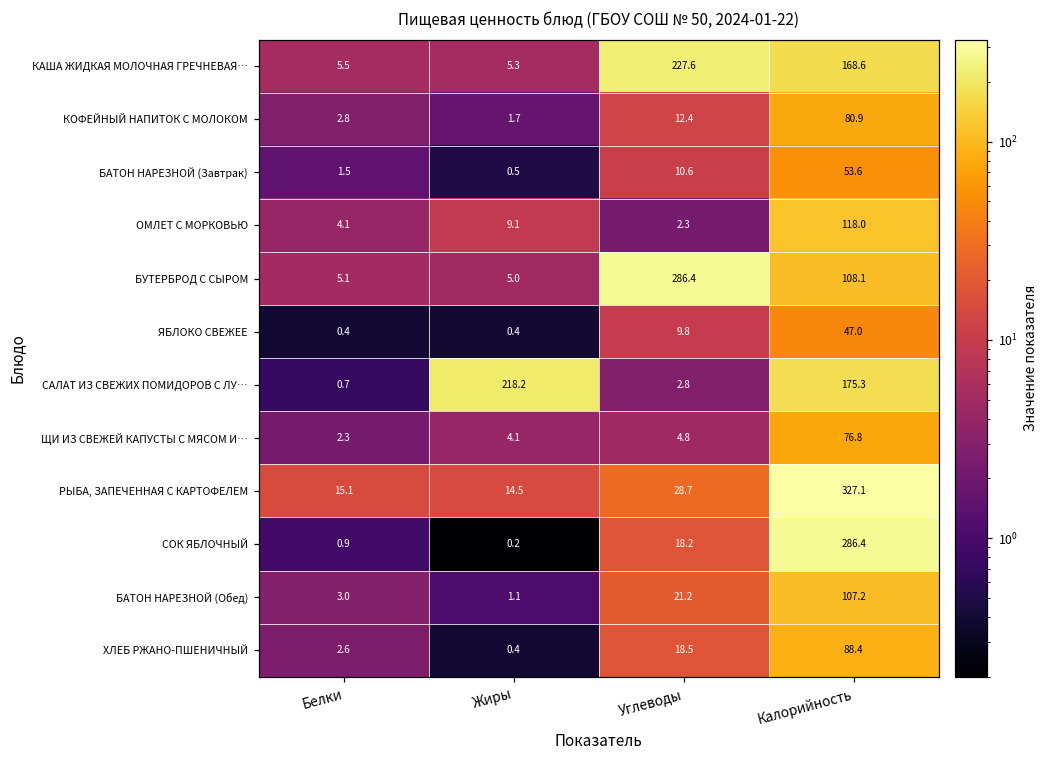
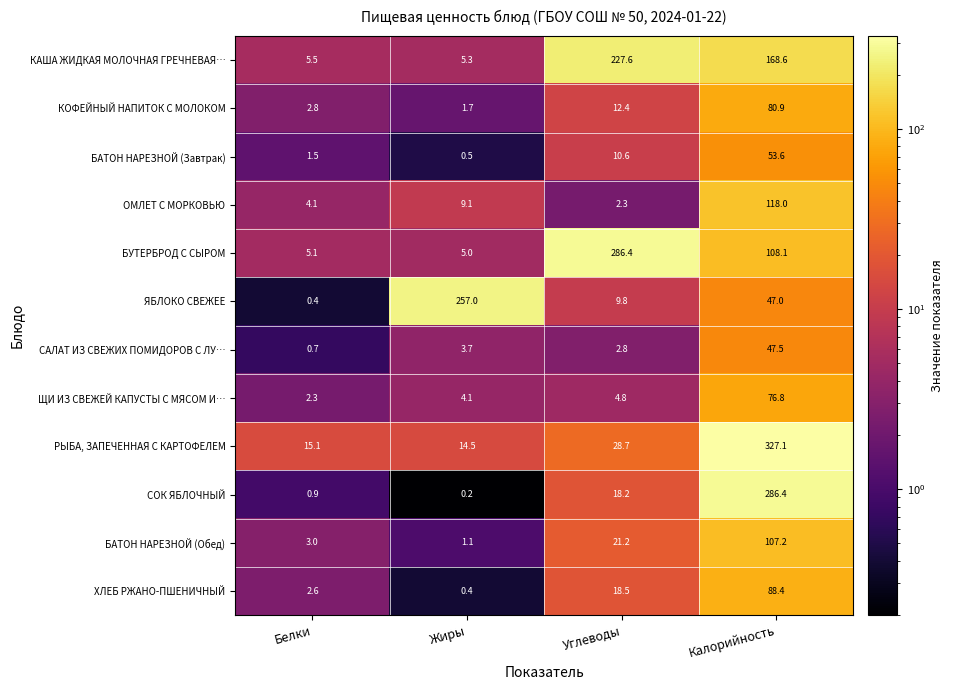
  {
    "КАША ЖИДКАЯ МОЛОЧНАЯ ГРЕЧНЕВАЯ…": {
      "Белки": 5.5,
      "Жиры": 5.3,
      "Углеводы": 227.6,
      "Калорийность": 168.6
    },
    "КОФЕЙНЫЙ НАПИТОК С МОЛОКОМ": {
      "Белки": 2.8,
      "Жиры": 1.7,
      "Углеводы": 12.4,
      "Калорийность": 80.9
    },
    "БАТОН НАРЕЗНОЙ (Завтрак)": {
      "Белки": 1.5,
      "Жиры": 0.5,
      "Углеводы": 10.6,
      "Калорийность": 53.6
    },
    "ОМЛЕТ С МОРКОВЬЮ": {
      "Белки": 4.1,
      "Жиры": 9.1,
      "Углеводы": 2.3,
      "Калорийность": 118.0
    },
    "БУТЕРБРОД С СЫРОМ": {
      "Белки": 5.1,
      "Жиры": 5.0,
      "Углеводы": 286.4,
      "Калорийность": 108.1
    },
    "ЯБЛОКО СВЕЖЕЕ": {
      "Белки": 0.4,
-     "Жиры": 0.4,
+     "Жиры": 257.0,
      "Углеводы": 9.8,
      "Калорийность": 47.0
    },
    "САЛАТ ИЗ СВЕЖИХ ПОМИДОРОВ С ЛУ…": {
      "Белки": 0.7,
-     "Жиры": 218.2,
+     "Жиры": 3.7,
      "Углеводы": 2.8,
-     "Калорийность": 175.3
+     "Калорийность": 47.5
    },
    "ЩИ ИЗ СВЕЖЕЙ КАПУСТЫ С МЯСОМ И…": {
      "Белки": 2.3,
      "Жиры": 4.1,
      "Углеводы": 4.8,
      "Калорийность": 76.8
    },
    "РЫБА, ЗАПЕЧЕННАЯ С КАРТОФЕЛЕМ": {
      "Белки": 15.1,
      "Жиры": 14.5,
      "Углеводы": 28.7,
      "Калорийность": 327.1
    },
    "СОК ЯБЛОЧНЫЙ": {
      "Белки": 0.9,
      "Жиры": 0.2,
      "Углеводы": 18.2,
      "Калорийность": 286.4
    },
    "БАТОН НАРЕЗНОЙ (Обед)": {
      "Белки": 3.0,
      "Жиры": 1.1,
      "Углеводы": 21.2,
      "Калорийность": 107.2
    },
    "ХЛЕБ РЖАНО-ПШЕНИЧНЫЙ": {
      "Белки": 2.6,
      "Жиры": 0.4,
      "Углеводы": 18.5,
      "Калорийность": 88.4
    }
  }
